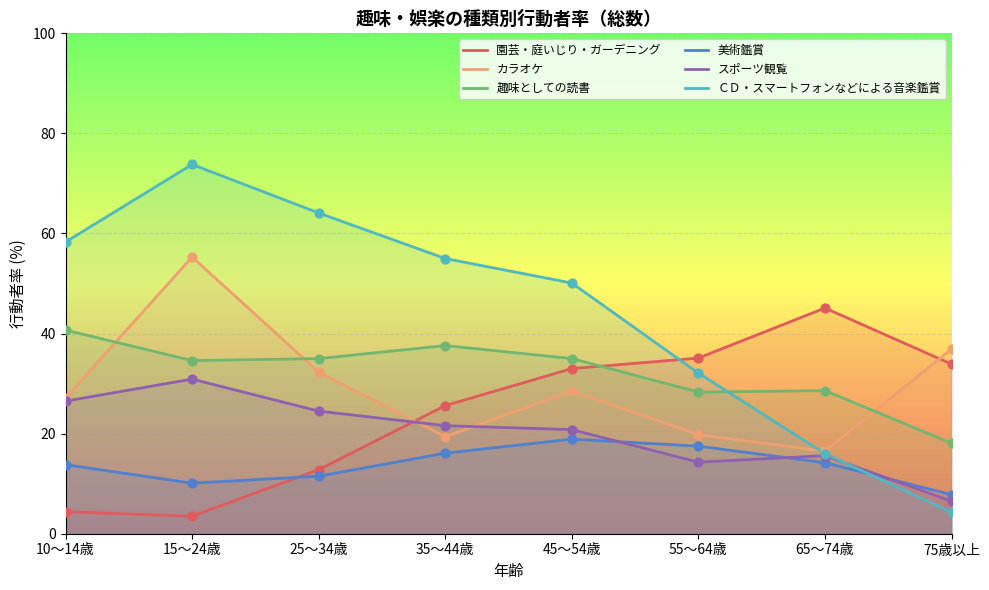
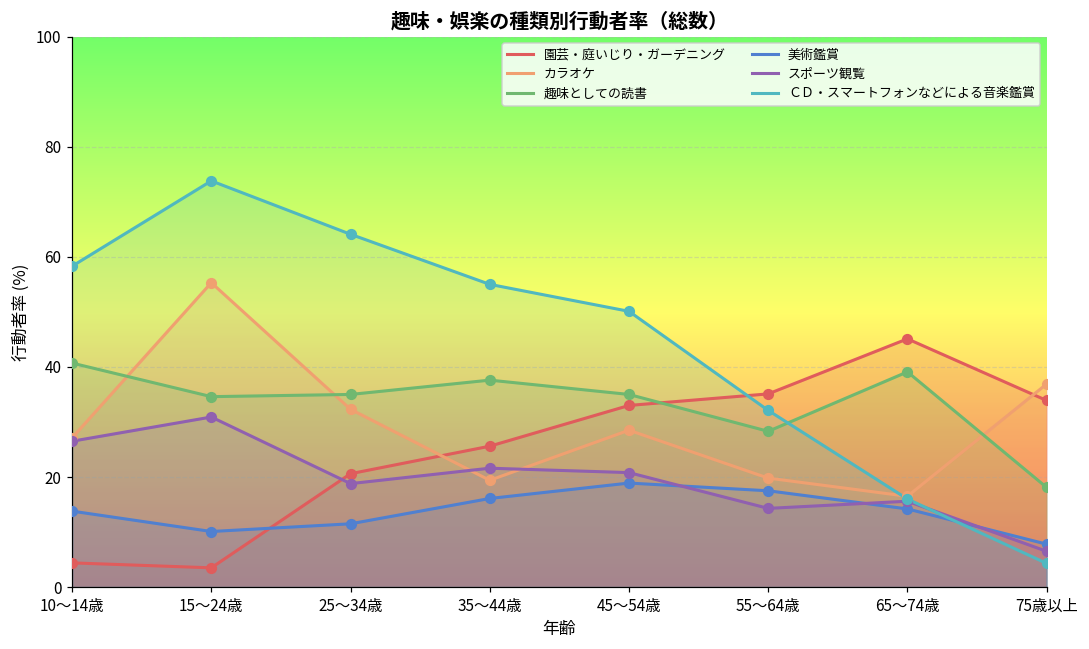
  {
    "園芸・庭いじり・ガーデニング": {
      "10～14歳": 4,
      "15～24歳": 4,
-     "25～34歳": 13,
+     "25～34歳": 21,
      "35～44歳": 26,
      "45～54歳": 33,
      "55～64歳": 35,
      "65～74歳": 45,
      "75歳以上": 34
    },
    "カラオケ": {
      "10～14歳": 27,
      "15～24歳": 55,
      "25～34歳": 32,
      "35～44歳": 19,
      "45～54歳": 29,
      "55～64歳": 20,
      "75歳以上": 37
    },
    "趣味としての読書": {
      "10～14歳": 41,
      "15～24歳": 35,
      "25～34歳": 35,
      "35～44歳": 38,
      "45～54歳": 35,
      "55～64歳": 28,
-     "65～74歳": 29,
+     "65～74歳": 39,
      "75歳以上": 18
    },
    "スポーツ観覧": {
      "10～14歳": 27,
      "15～24歳": 31,
-     "25～34歳": 25,
+     "25～34歳": 19,
      "35～44歳": 22,
      "45～54歳": 21,
      "55～64歳": 14,
      "75歳以上": 7
    }
  }
